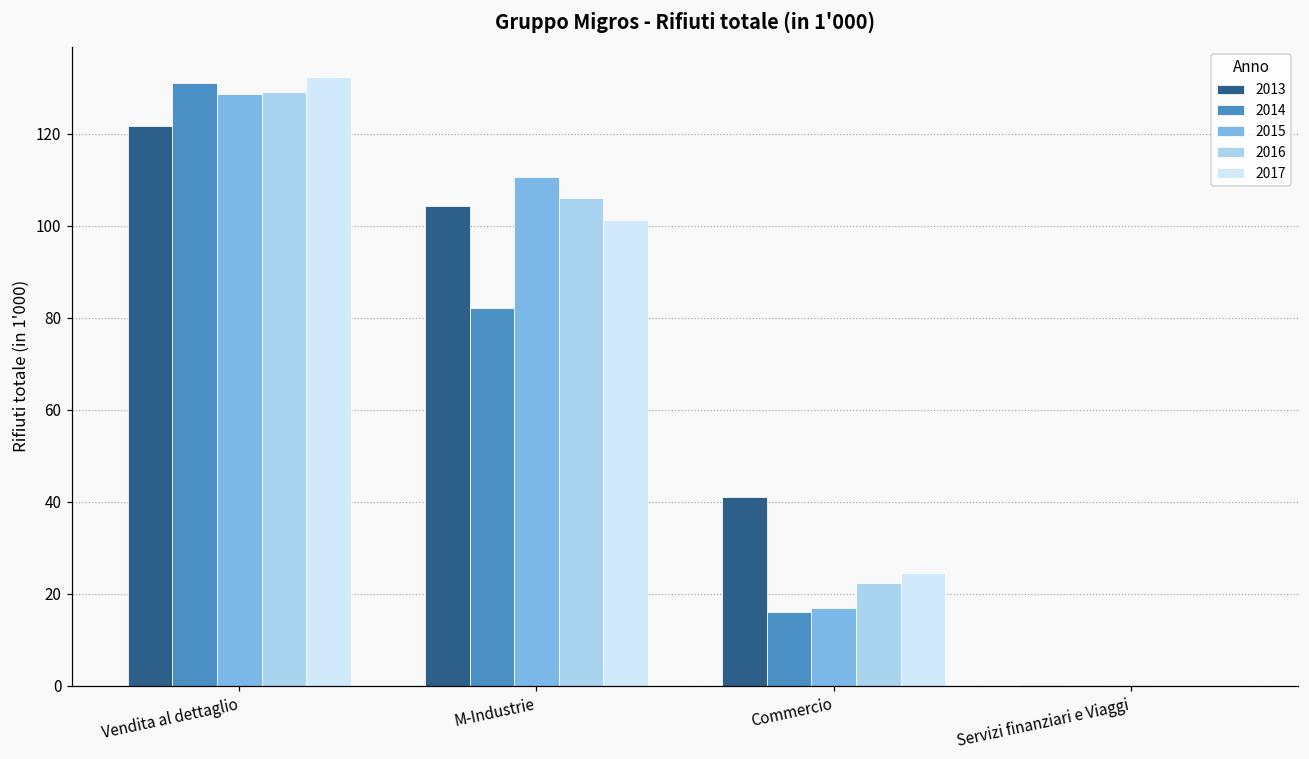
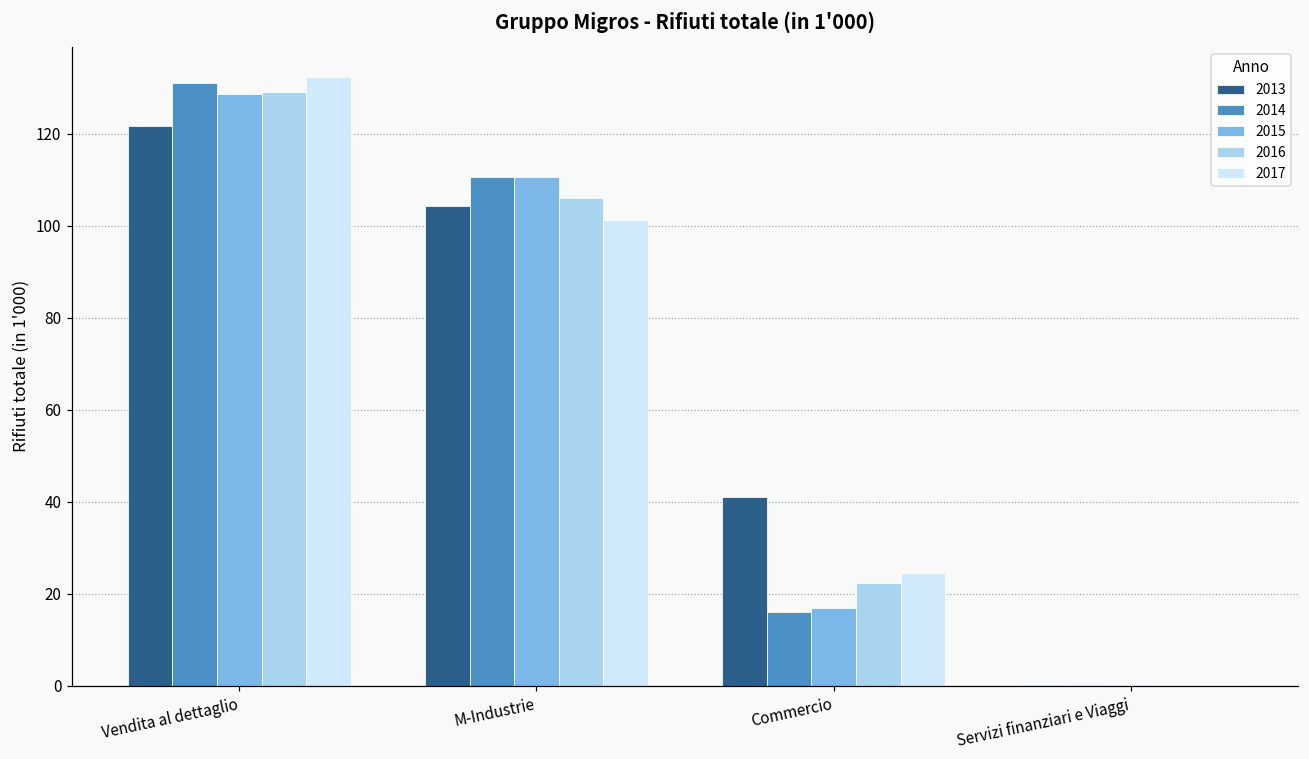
  {
    "2013": {
      "Vendita al dettaglio": 122,
      "M-Industrie": 104,
      "Commercio": 41
    },
    "2014": {
      "Vendita al dettaglio": 131,
-     "M-Industrie": 82,
+     "M-Industrie": 111,
      "Commercio": 16
    }
  }
